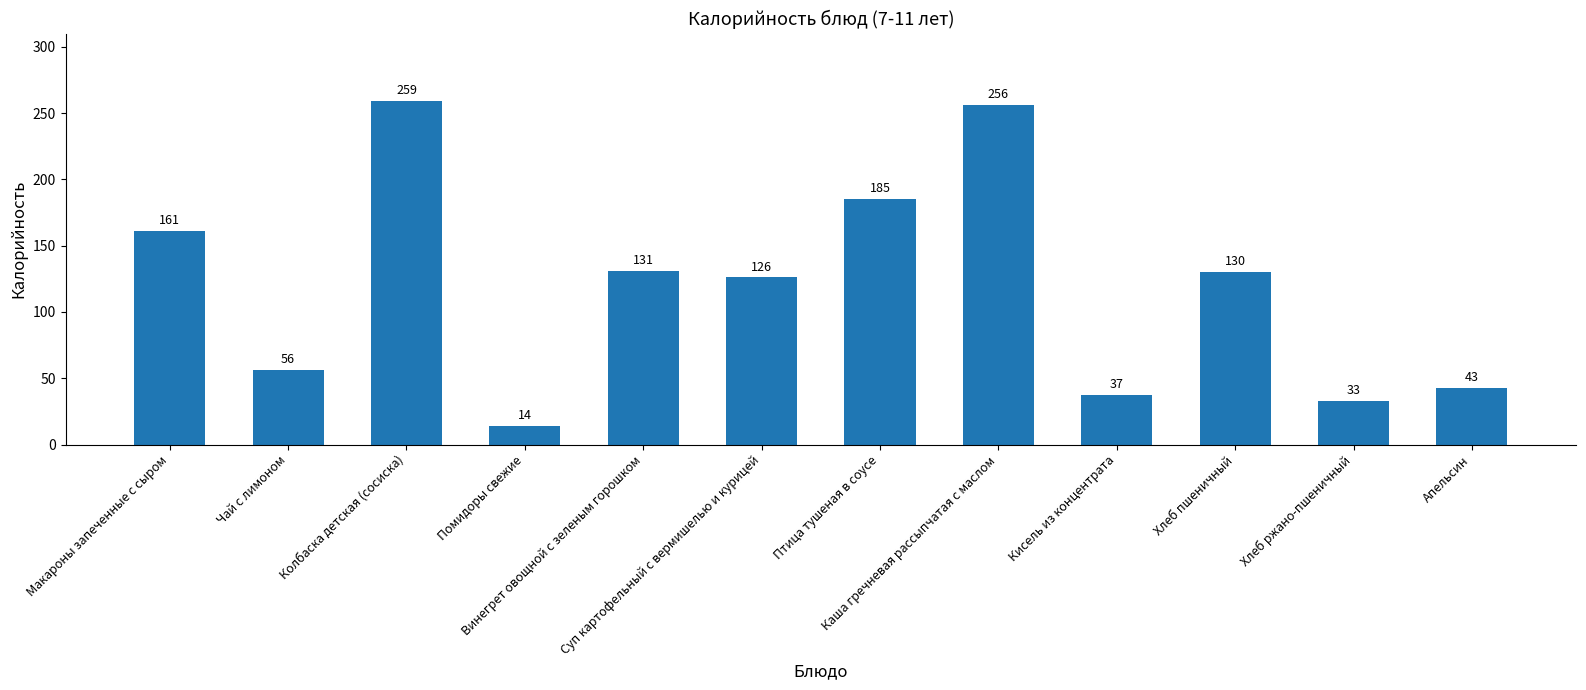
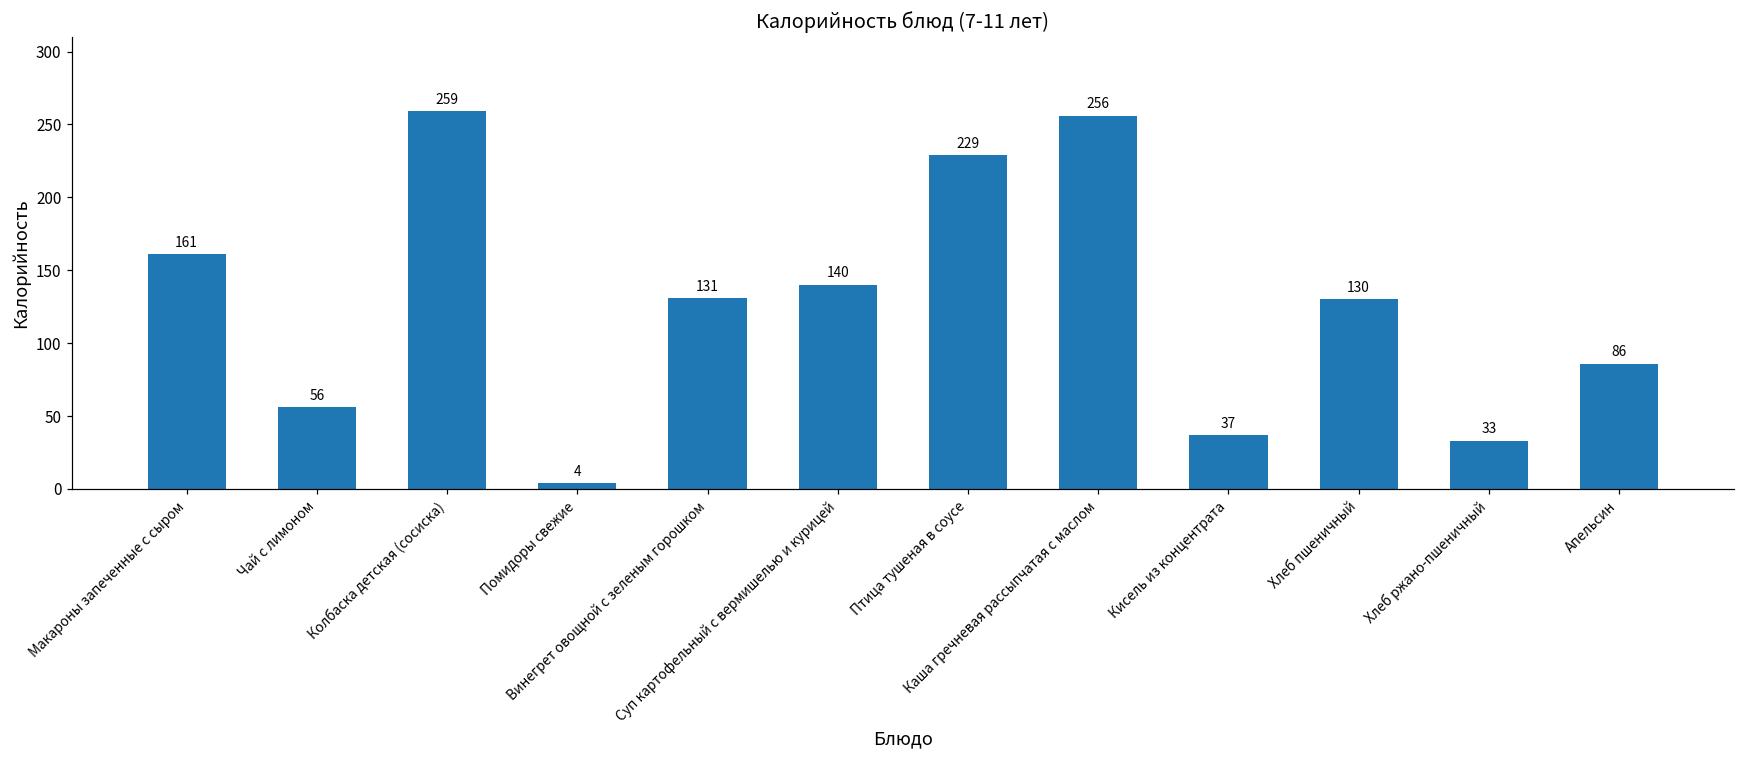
  {
    "Макароны запеченные с сыром": 161,
    "Чай с лимоном": 56,
    "Колбаска детская (сосиска)": 259,
-   "Помидоры свежие": 14,
+   "Помидоры свежие": 4,
    "Винегрет овощной с зеленым горошком": 131,
-   "Суп картофельный с вермишелью и курицей": 126,
-   "Птица тушеная в соусе": 185,
+   "Суп картофельный с вермишелью и курицей": 140,
+   "Птица тушеная в соусе": 229,
    "Каша гречневая рассыпчатая с маслом": 256,
    "Кисель из концентрата": 37,
    "Хлеб пшеничный": 130,
    "Хлеб ржано-пшеничный": 33,
-   "Апельсин": 43
+   "Апельсин": 86
  }
